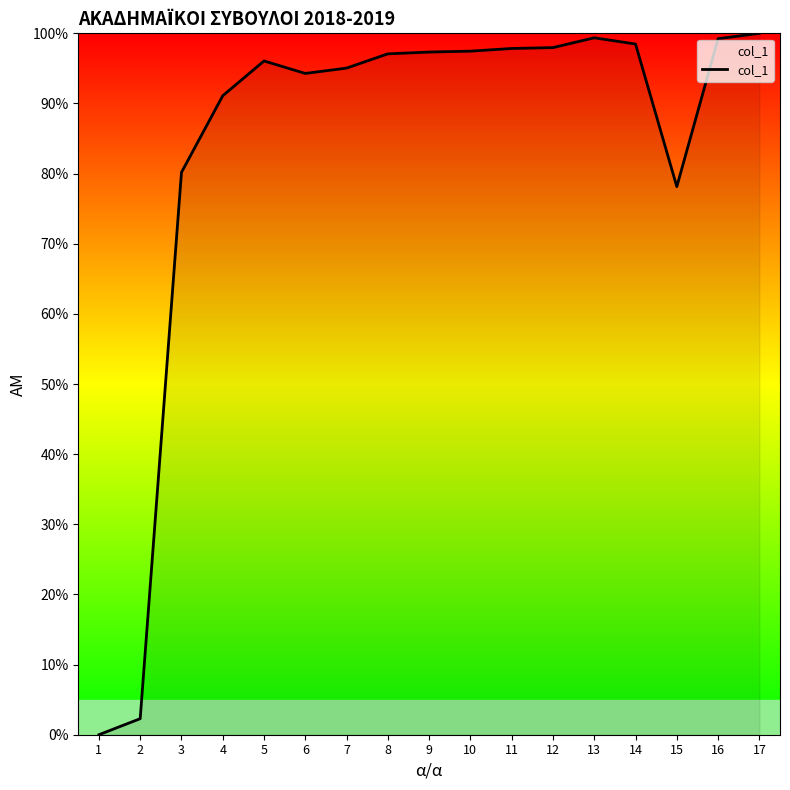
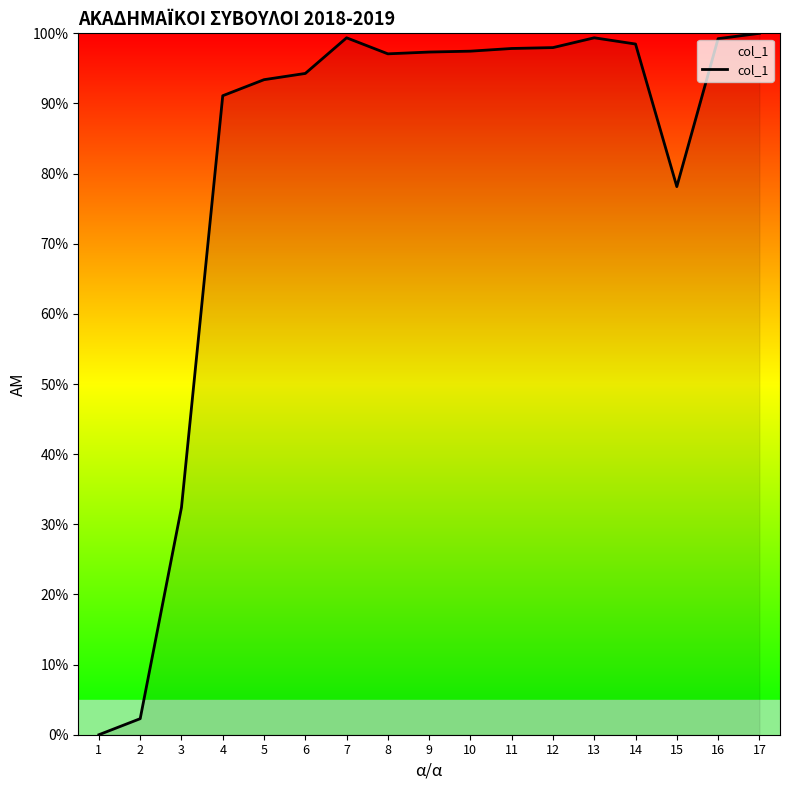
  {
-   "3": "80%",
+   "3": "32%",
    "4": "91%",
-   "5": "96%",
+   "5": "93%",
    "6": "94%",
-   "7": "95%",
+   "7": "99%",
    "8": "97%",
    "9": "97%",
    "10": "97%",
    "11": "98%",
    "12": "98%",
    "13": "99%",
    "14": "98%",
    "15": "78%",
    "16": "99%",
    "17": "100%"
  }
